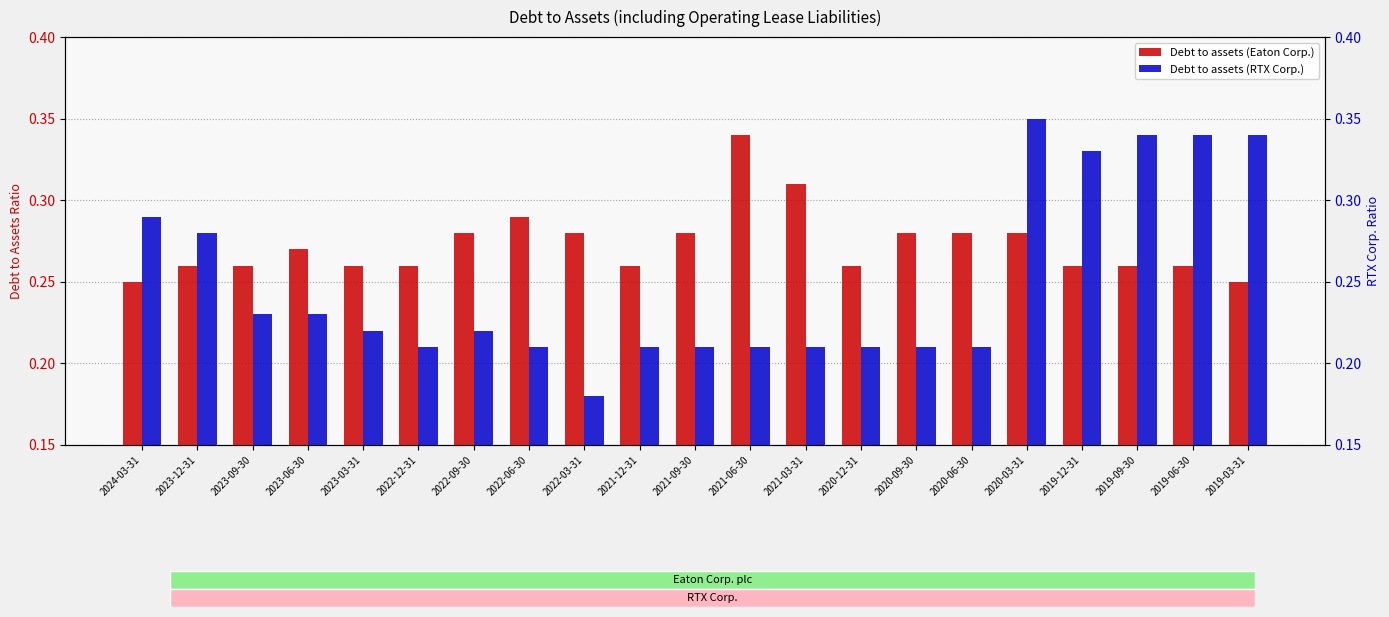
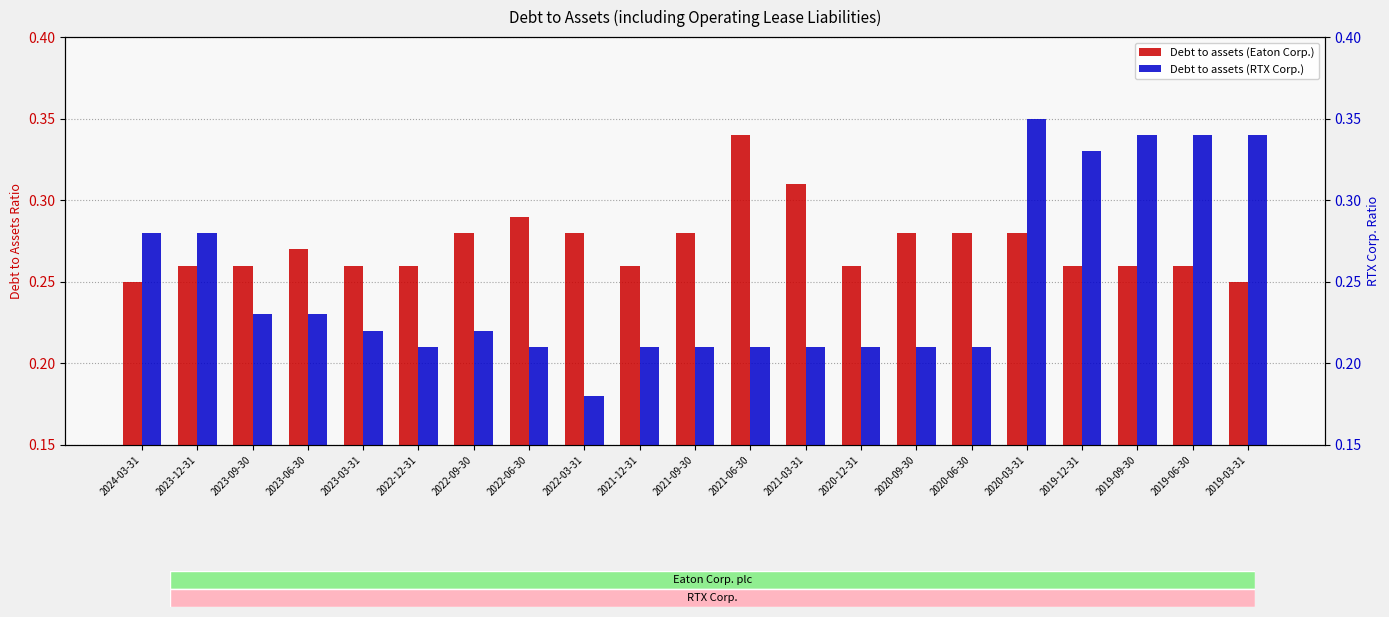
  {
    "Debt to assets (Eaton Corp.)": {
      "2024-03-31": 0.25,
      "2023-12-31": 0.26,
      "2023-09-30": 0.26,
      "2023-06-30": 0.27,
      "2023-03-31": 0.26,
      "2022-12-31": 0.26,
      "2022-09-30": 0.28,
      "2022-06-30": 0.29,
      "2022-03-31": 0.28,
      "2021-12-31": 0.26,
      "2021-09-30": 0.28,
      "2021-06-30": 0.34,
      "2021-03-31": 0.31,
      "2020-12-31": 0.26,
      "2020-09-30": 0.28,
      "2020-06-30": 0.28,
      "2020-03-31": 0.28,
      "2019-12-31": 0.26,
      "2019-09-30": 0.26,
      "2019-06-30": 0.26,
      "2019-03-31": 0.25
    },
    "Debt to assets (RTX Corp.)": {
-     "2024-03-31": 0.29,
+     "2024-03-31": 0.28,
      "2023-12-31": 0.28,
      "2023-09-30": 0.23,
      "2023-06-30": 0.23,
      "2023-03-31": 0.22,
      "2022-12-31": 0.21,
      "2022-09-30": 0.22,
      "2022-06-30": 0.21,
      "2022-03-31": 0.18,
      "2021-12-31": 0.21,
      "2021-09-30": 0.21,
      "2021-06-30": 0.21,
      "2021-03-31": 0.21,
      "2020-12-31": 0.21,
      "2020-09-30": 0.21,
      "2020-06-30": 0.21,
      "2020-03-31": 0.35,
      "2019-12-31": 0.33,
      "2019-09-30": 0.34,
      "2019-06-30": 0.34,
      "2019-03-31": 0.34
    }
  }
